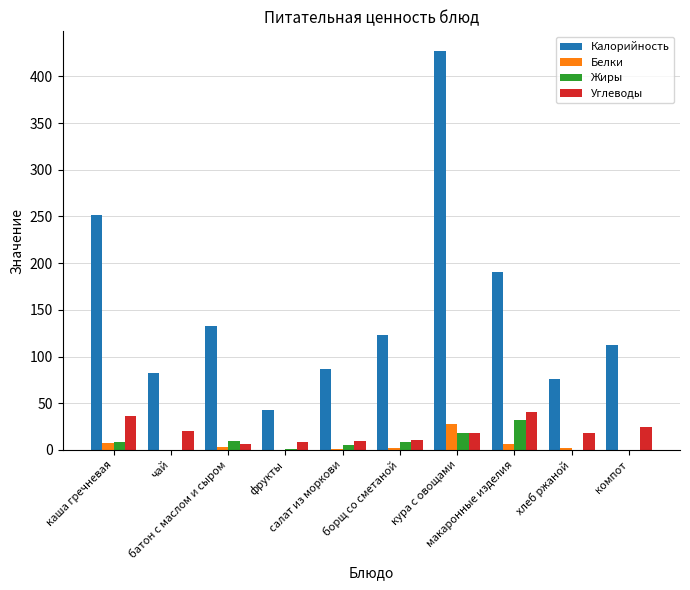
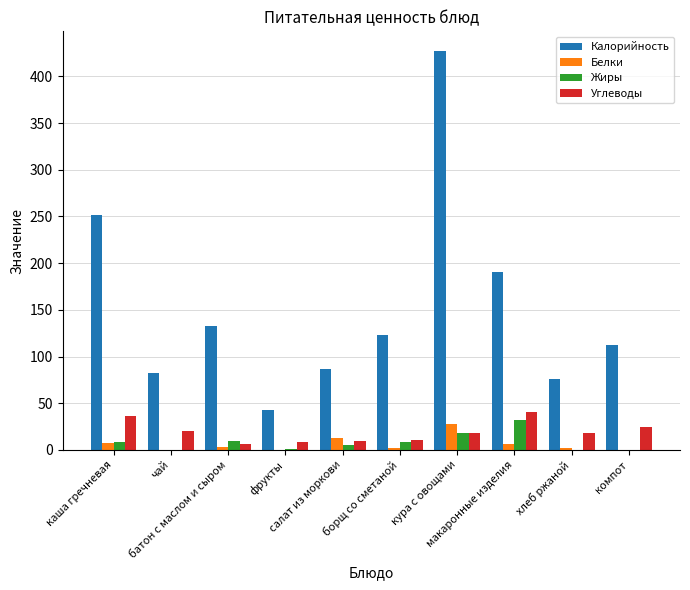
  {
    "Калорийность": {
      "каша гречневая": 250,
      "чай": 80,
      "батон с маслом и сыром": 130,
      "фрукты": 40,
      "салат из моркови": 90,
      "борщ со сметаной": 120,
      "кура с овощами": 430,
      "макаронные изделия": 190,
      "хлеб ржаной": 80,
      "компот": 110
    },
    "Белки": {
      "каша гречневая": 10,
      "чай": 0,
      "батон с маслом и сыром": 0,
      "фрукты": 0,
-     "салат из моркови": 0,
+     "салат из моркови": 10,
      "кура с овощами": 30,
      "макаронные изделия": 10,
      "компот": 0
    },
    "Жиры": {
      "каша гречневая": 10,
      "чай": 0,
      "батон с маслом и сыром": 10,
      "салат из моркови": 10,
      "борщ со сметаной": 10,
      "кура с овощами": 20,
      "макаронные изделия": 30,
      "хлеб ржаной": 0,
      "компот": 0
    },
    "Углеводы": {
      "каша гречневая": 40,
      "чай": 20,
      "батон с маслом и сыром": 10,
      "фрукты": 10,
      "салат из моркови": 10,
      "борщ со сметаной": 10,
      "кура с овощами": 20,
      "макаронные изделия": 40,
      "хлеб ржаной": 20,
      "компот": 30
    }
  }
